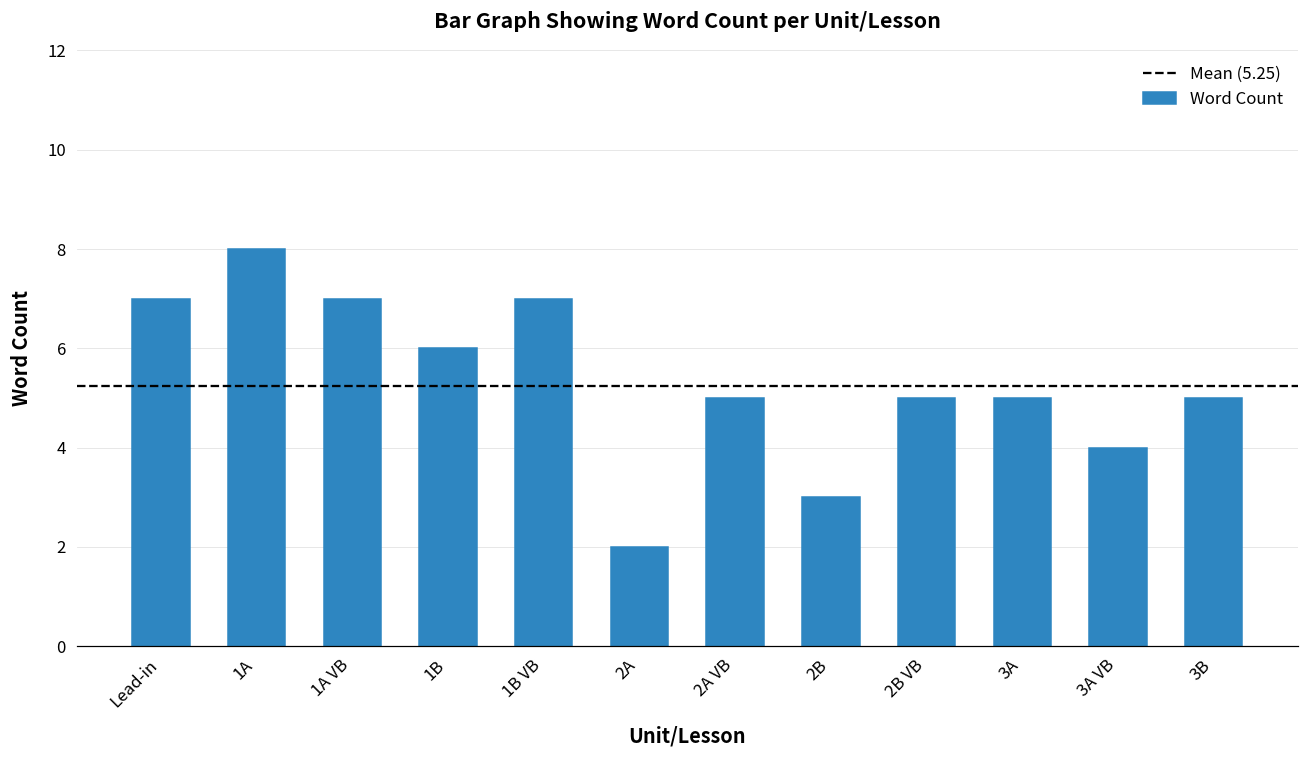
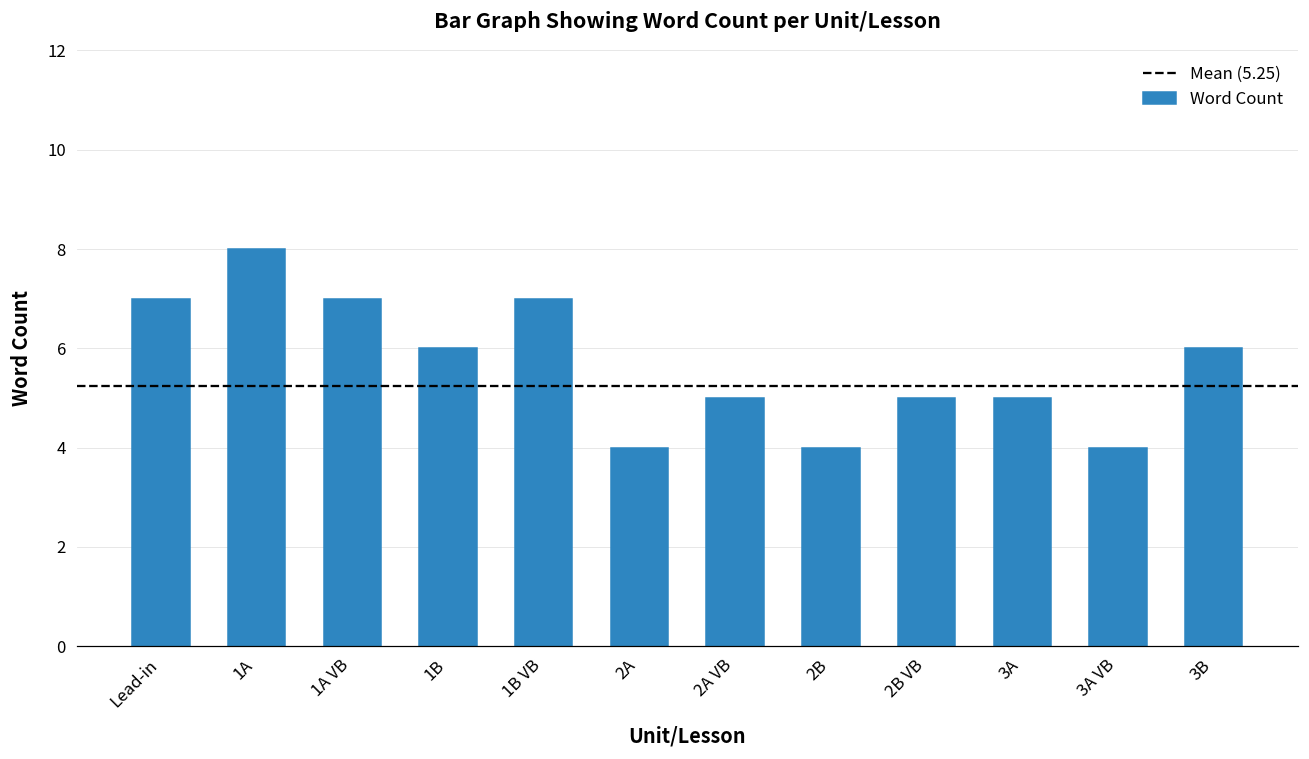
  {
    "Lead-in": 7,
    "1A": 8,
    "1A VB": 7,
    "1B": 6,
    "1B VB": 7,
-   "2A": 2,
+   "2A": 4,
    "2A VB": 5,
-   "2B": 3,
+   "2B": 4,
    "2B VB": 5,
    "3A": 5,
    "3A VB": 4,
-   "3B": 5
+   "3B": 6
  }
